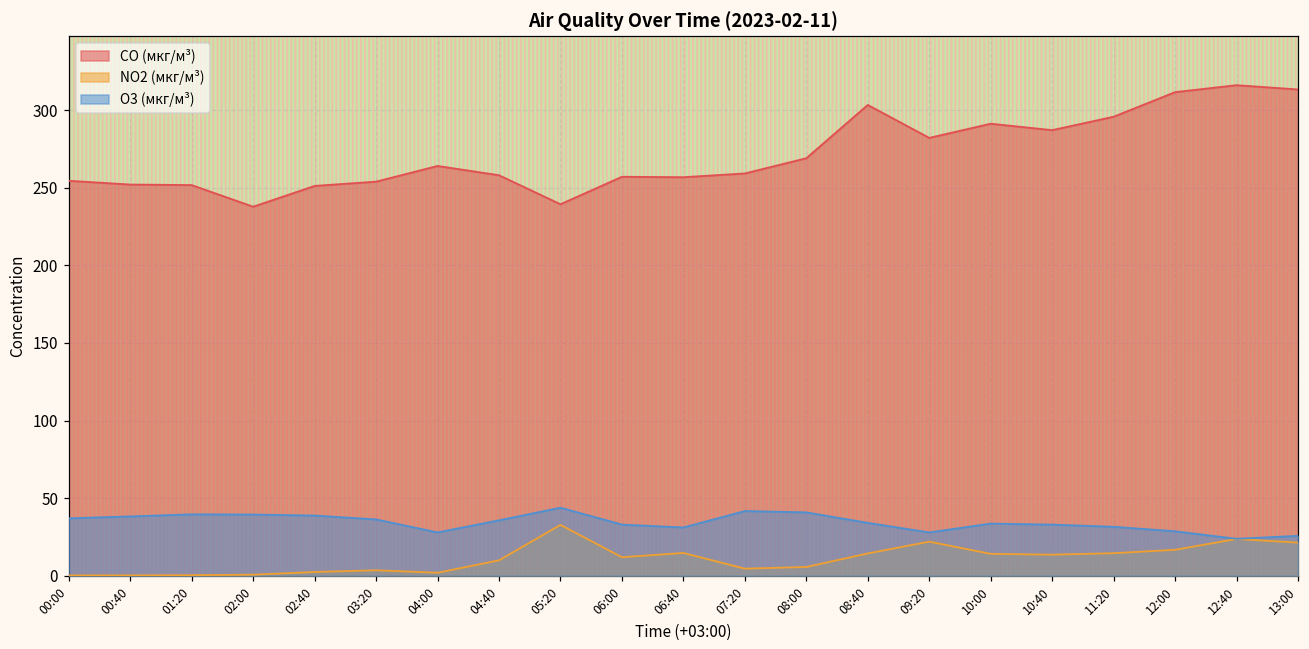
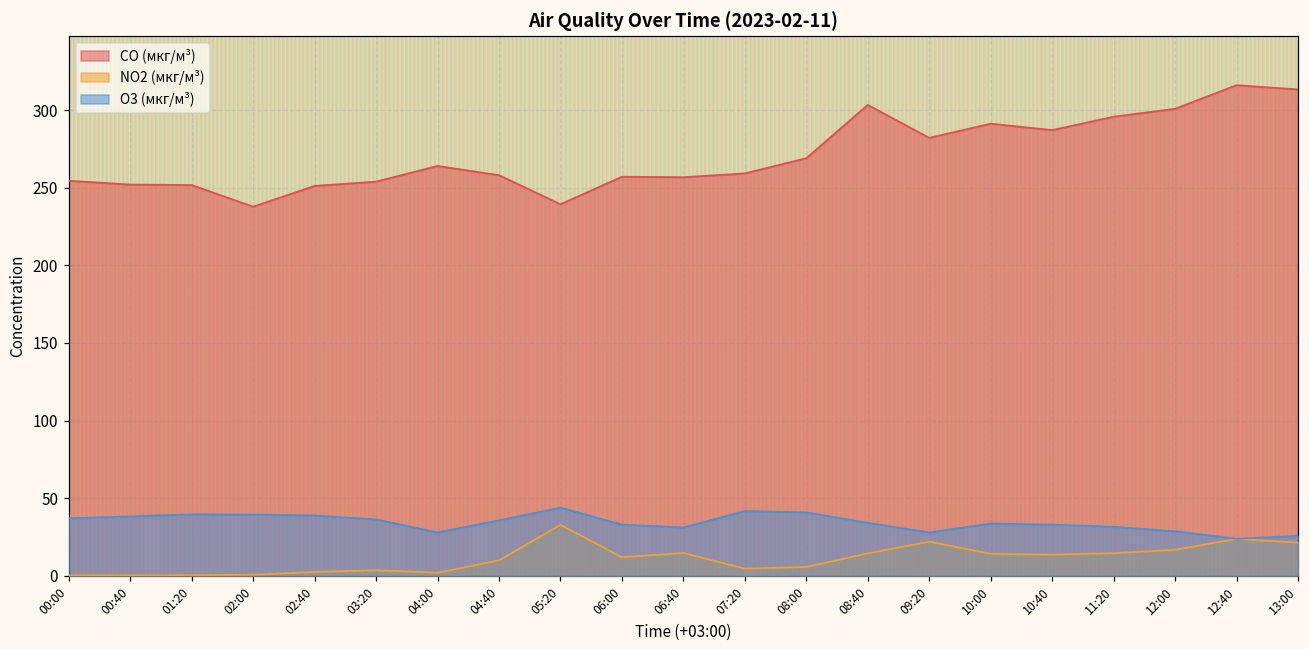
  {
    "CO (мкг/м³)": {
      "00:00": 254,
      "00:40": 252,
      "01:20": 252,
      "02:00": 238,
      "02:40": 251,
      "03:20": 254,
      "04:00": 264,
      "04:40": 258,
      "05:20": 239,
      "06:00": 257,
      "06:40": 257,
      "07:20": 259,
      "08:00": 269,
      "08:40": 303,
      "09:20": 282,
      "10:00": 291,
      "10:40": 287,
      "11:20": 296,
-     "12:00": 312,
+     "12:00": 301,
      "12:40": 316,
      "13:00": 313
    },
    "NO2 (мкг/м³)": {
      "00:00": 0,
      "00:40": 0,
      "01:20": 0,
      "02:00": 1,
      "02:40": 2,
      "03:20": 4,
      "04:00": 2,
      "04:40": 10,
      "05:20": 33,
      "06:00": 12,
      "06:40": 15,
      "07:20": 5,
      "08:00": 6,
      "08:40": 14,
      "09:20": 22,
      "10:00": 14,
      "10:40": 14,
      "11:20": 15,
      "12:00": 17,
      "13:00": 21
    },
    "O3 (мкг/м³)": {
      "00:00": 37,
      "00:40": 38,
      "01:20": 40,
      "02:00": 39,
      "02:40": 39,
      "03:20": 36,
      "04:00": 28,
      "04:40": 36,
      "05:20": 44,
      "06:00": 33,
      "06:40": 31,
      "07:20": 42,
      "08:00": 41,
      "08:40": 34,
      "09:20": 28,
      "10:00": 34,
      "10:40": 33,
      "11:20": 32,
      "12:00": 29,
      "13:00": 26
    }
  }
